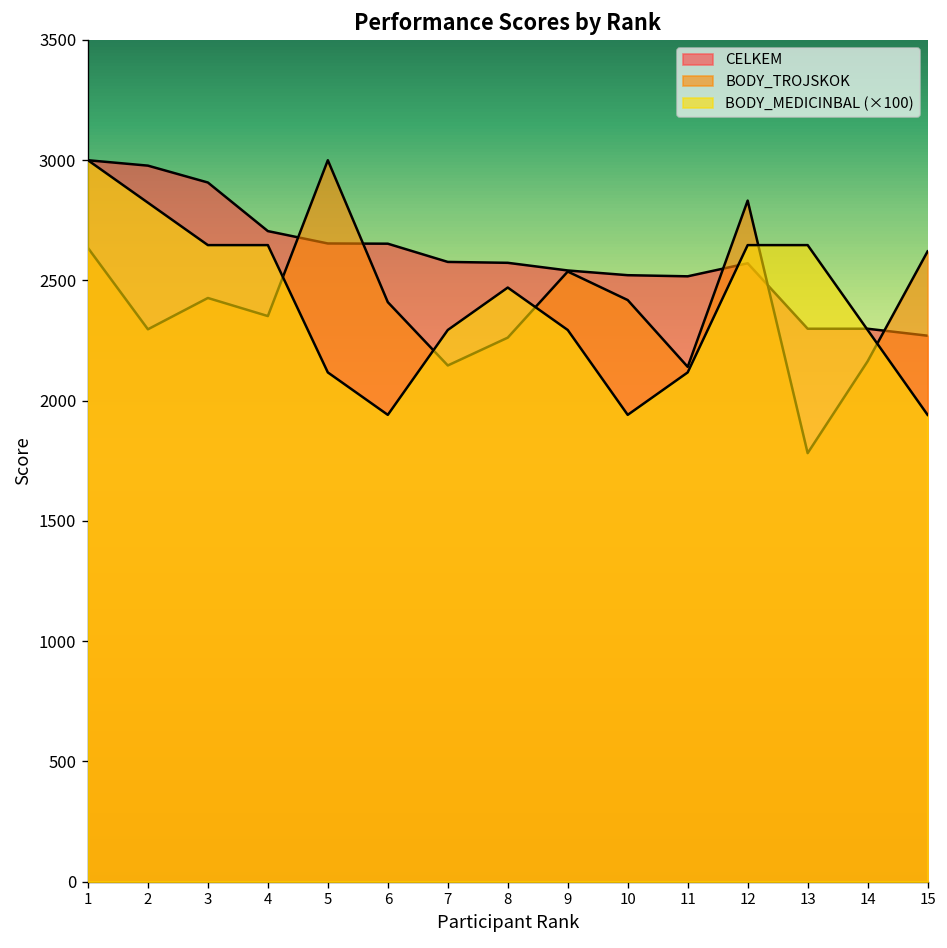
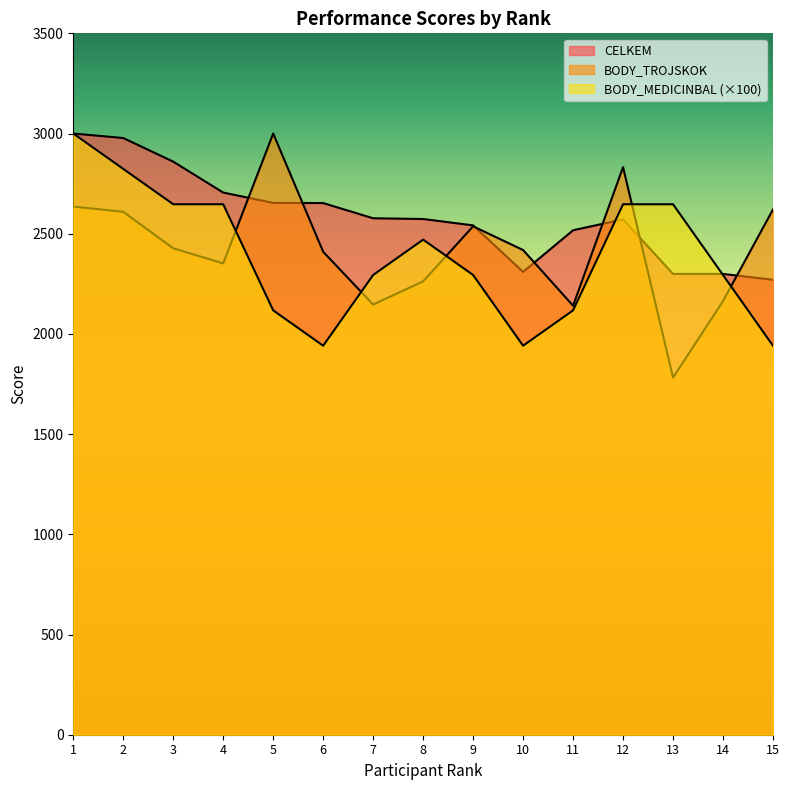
  {
    "CELKEM": {
      "2": 2980,
-     "3": 2910,
+     "3": 2860,
      "4": 2710,
      "5": 2650,
      "6": 2650,
      "7": 2580,
      "8": 2570,
-     "10": 2520,
+     "10": 2310,
      "11": 2520,
      "12": 2570,
      "13": 2300,
      "15": 2270
    },
    "BODY_TROJSKOK": {
      "1": 2640,
-     "2": 2300,
+     "2": 2610,
      "3": 2430,
      "4": 2350,
      "5": 3000,
      "6": 2410,
      "7": 2150,
      "8": 2260,
      "10": 2420,
      "11": 2140,
      "12": 2830,
      "13": 1780,
      "14": 2160,
      "15": 2620
    },
    "BODY_MEDICINBAL (×100)": {
      "2": 2820,
      "3": 2650,
      "4": 2650,
      "5": 2120,
      "6": 1940,
      "7": 2290,
      "8": 2470,
      "9": 2290,
      "10": 1940,
      "11": 2120,
      "12": 2650,
      "13": 2650,
      "15": 1940
    }
  }
